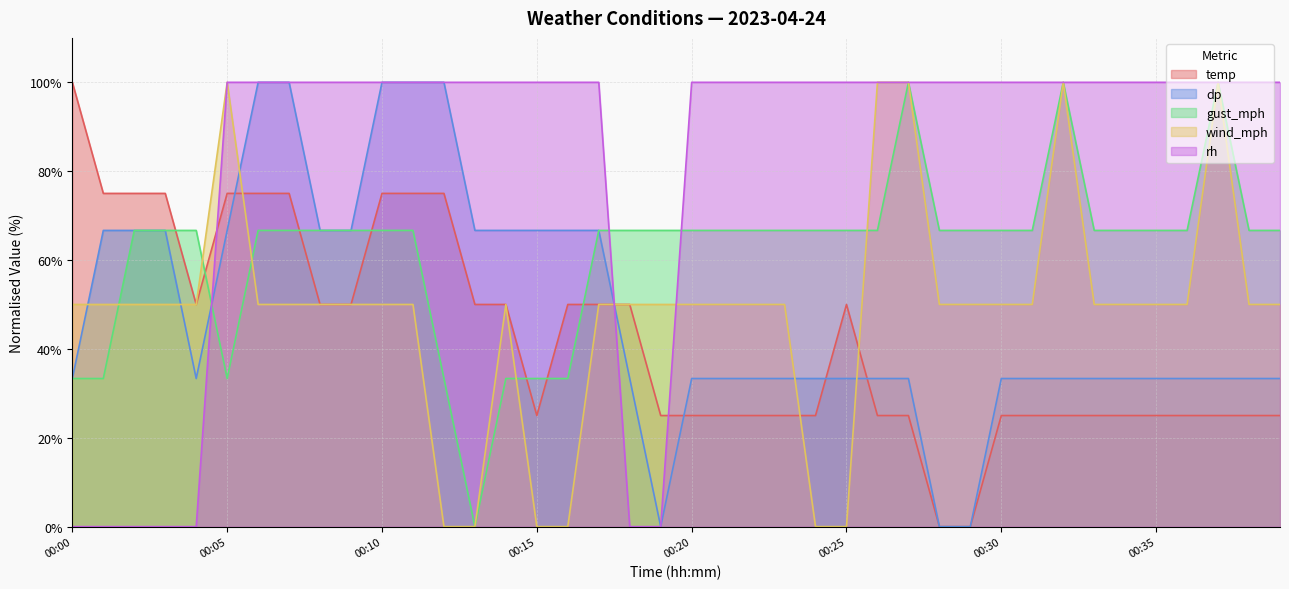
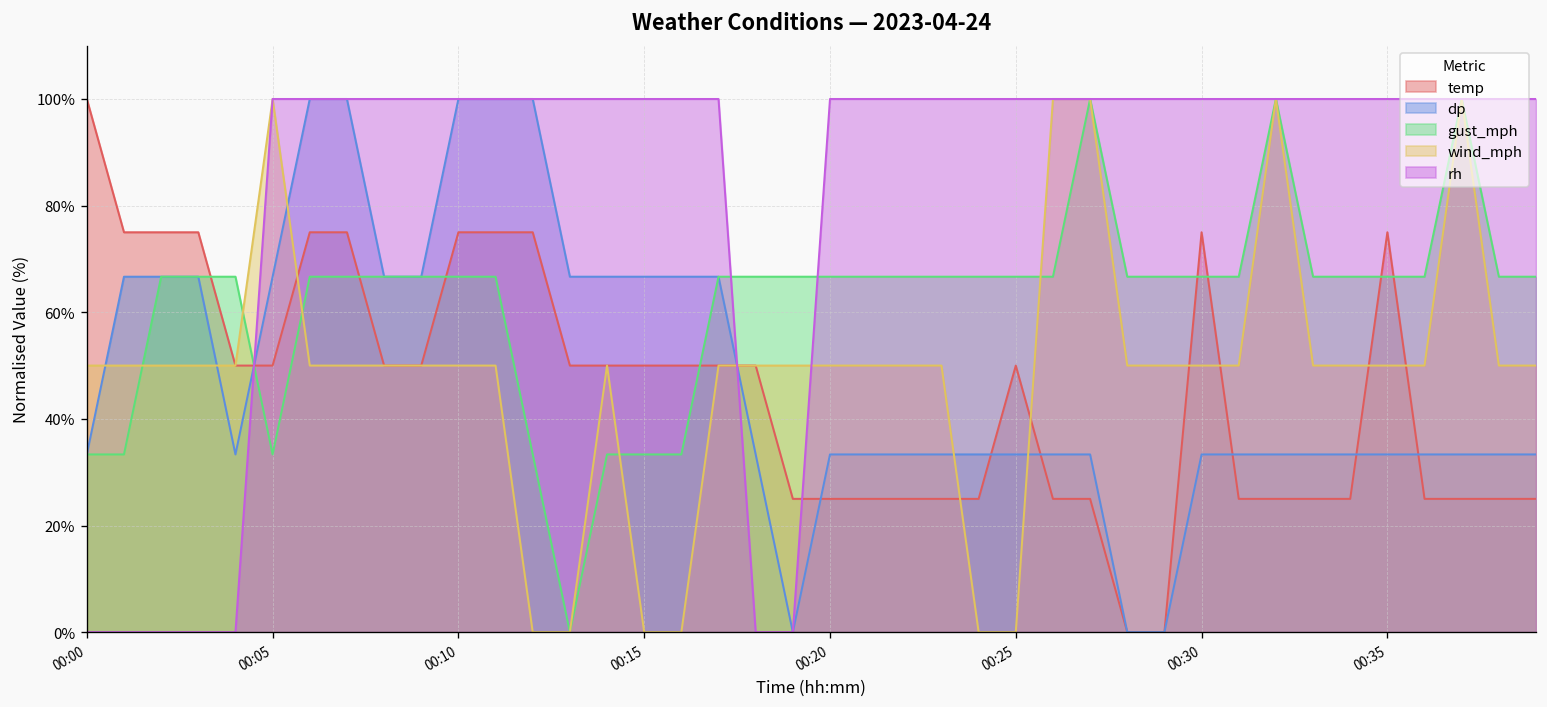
  {
    "temp": {
      "00:00": "100%",
-     "00:05": "75%",
+     "00:05": "50%",
      "00:10": "75%",
-     "00:15": "25%",
+     "00:15": "50%",
      "00:20": "25%",
      "00:25": "50%",
-     "00:30": "25%",
-     "00:35": "25%"
+     "00:30": "75%",
+     "00:35": "75%"
    },
    "dp": {
      "00:05": "67%",
      "00:15": "67%",
      "00:20": "33%",
      "00:25": "33%",
      "00:30": "33%",
      "00:35": "33%"
    },
    "gust_mph": {
      "00:05": "33%",
      "00:10": "67%",
      "00:15": "33%",
      "00:20": "67%",
      "00:25": "67%",
      "00:30": "67%",
      "00:35": "67%"
    },
    "wind_mph": {
      "00:00": "50%",
      "00:10": "50%",
      "00:15": "0%",
      "00:20": "50%",
      "00:25": "0%",
      "00:30": "50%",
      "00:35": "50%"
    },
    "rh": {
      "00:00": "0%",
      "00:15": "100%",
      "00:20": "100%",
      "00:25": "100%",
      "00:30": "100%",
      "00:35": "100%"
    }
  }
